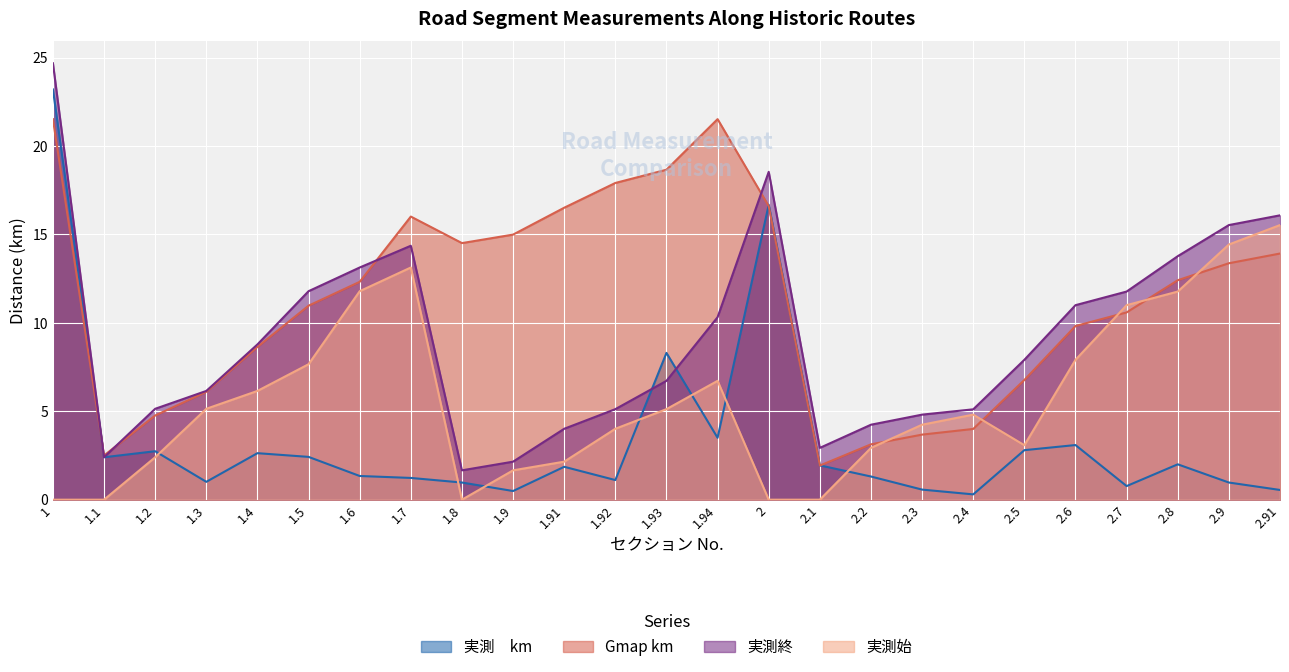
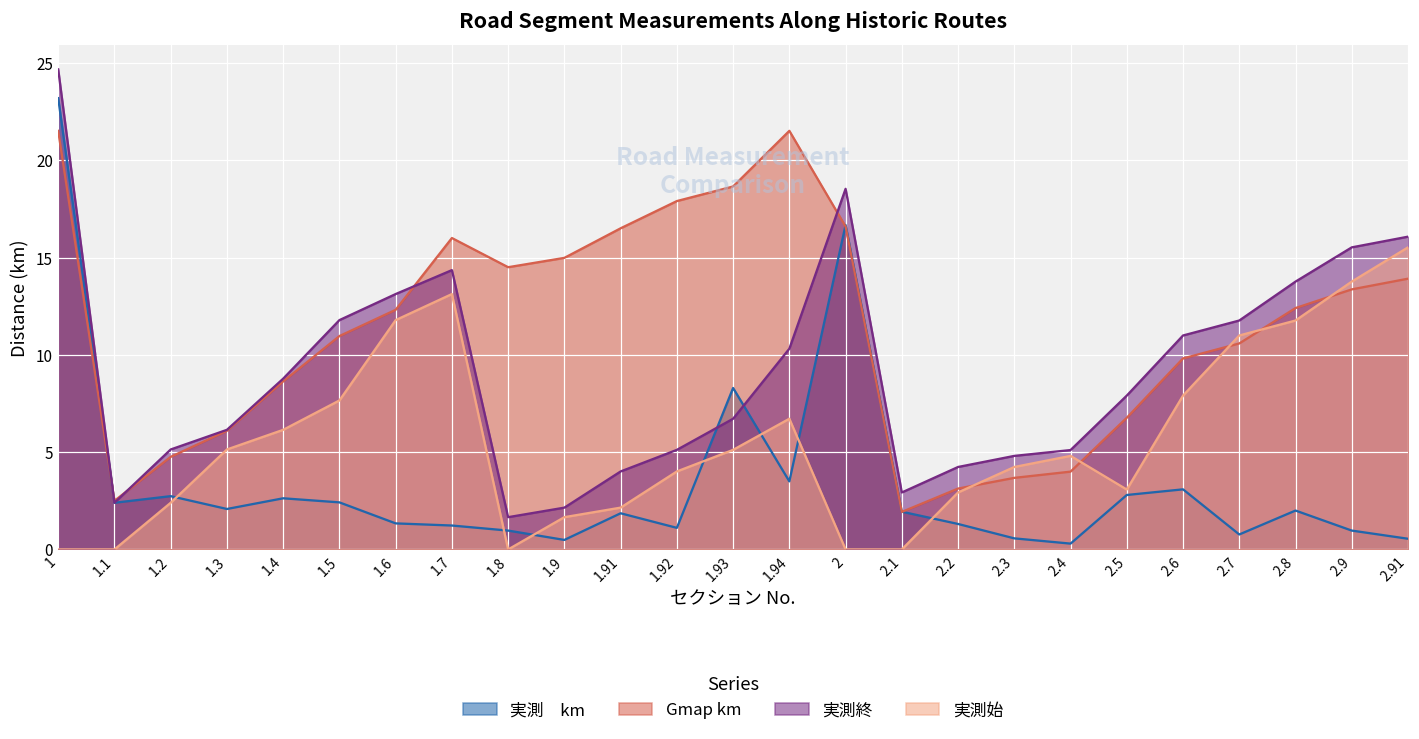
  {
    "実測 km": {
      "1": 23.2,
      "1.2": 2.7,
-     "1.3": 1.0,
+     "1.3": 2.1,
      "1.4": 2.6,
      "1.5": 2.4,
      "1.6": 1.3,
      "1.7": 1.2,
      "1.8": 1.0,
      "1.9": 0.5,
      "1.91": 1.9,
      "1.92": 1.1,
      "1.93": 8.3,
      "1.94": 3.5,
      "2.2": 1.3,
      "2.3": 0.6,
      "2.4": 0.3,
      "2.5": 2.8,
      "2.6": 3.1,
      "2.7": 0.8,
      "2.8": 2.0,
      "2.9": 1.0,
      "2.91": 0.6
    },
    "Gmap km": {
      "1": 21.5,
      "1.2": 4.8,
      "1.5": 11.0,
      "1.6": 12.3,
      "1.7": 16.0,
      "1.8": 14.5,
      "1.9": 15.0,
      "1.91": 16.5,
      "1.92": 17.9,
      "1.93": 18.7,
      "1.94": 21.5,
      "2.2": 3.1,
      "2.3": 3.7,
      "2.4": 4.0,
      "2.5": 6.8,
      "2.6": 9.8,
      "2.7": 10.6,
      "2.8": 12.4,
      "2.9": 13.4,
      "2.91": 13.9
    },
    "実測終": {
      "1": 24.7,
      "1.2": 5.1,
      "1.5": 11.8,
      "1.6": 13.1,
      "1.7": 14.4,
      "1.8": 1.7,
      "1.9": 2.2,
      "1.91": 4.0,
      "1.92": 5.1,
      "1.93": 6.7,
      "1.94": 10.3,
      "2": 18.5,
      "2.1": 2.9,
      "2.2": 4.2,
      "2.3": 4.8,
      "2.4": 5.1,
      "2.5": 7.9,
      "2.6": 11.0,
      "2.7": 11.8,
      "2.8": 13.8,
      "2.9": 15.5,
      "2.91": 16.1
    },
    "実測始": {
      "1": 0.0,
      "1.1": 0.0,
      "1.2": 2.4,
      "1.3": 5.1,
      "1.4": 6.2,
      "1.5": 7.7,
      "1.6": 11.8,
      "1.7": 13.1,
      "1.8": 0.0,
      "1.9": 1.7,
      "1.91": 2.2,
      "1.92": 4.0,
      "1.93": 5.1,
      "1.94": 6.7,
      "2": 0.0,
      "2.1": 0.0,
      "2.2": 2.9,
      "2.3": 4.2,
      "2.4": 4.8,
      "2.5": 3.1,
      "2.6": 7.9,
      "2.7": 11.0,
      "2.8": 11.8,
-     "2.9": 14.4,
+     "2.9": 13.8,
      "2.91": 15.5
    }
  }
